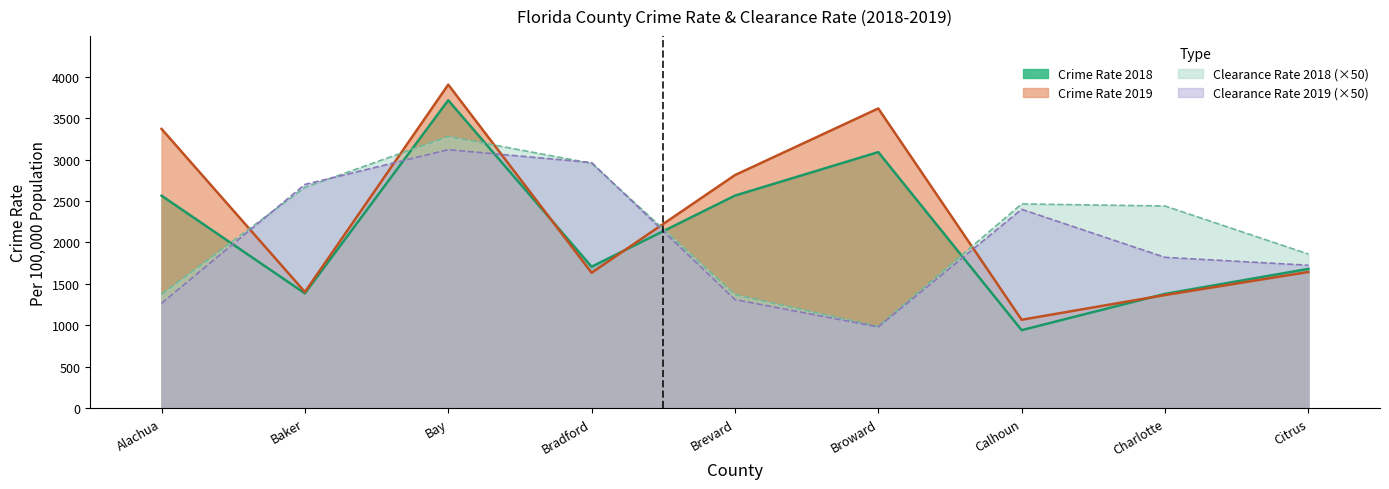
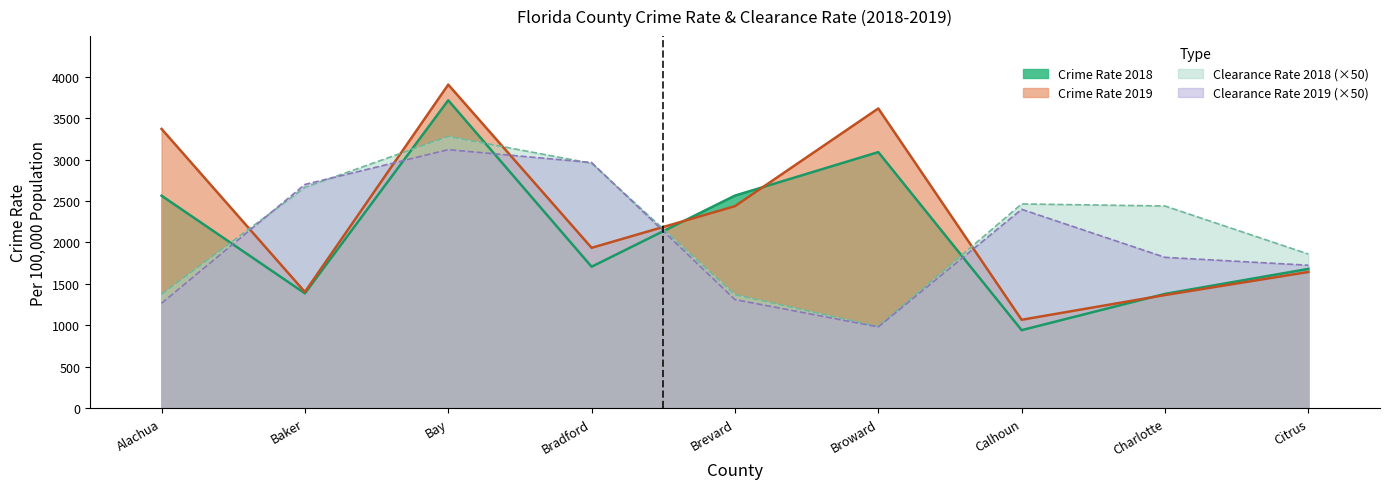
  {
    "Crime Rate 2018": {
      "Alachua": 2600,
      "Bay": 3700,
      "Bradford": 1700,
      "Brevard": 2600,
      "Broward": 3100,
      "Calhoun": 900,
      "Citrus": 1700
    },
    "Crime Rate 2019": {
      "Alachua": 3400,
      "Bay": 3900,
-     "Bradford": 1600,
-     "Brevard": 2800,
+     "Bradford": 1900,
+     "Brevard": 2400,
      "Broward": 3600,
      "Calhoun": 1100,
      "Citrus": 1600
    }
  }
